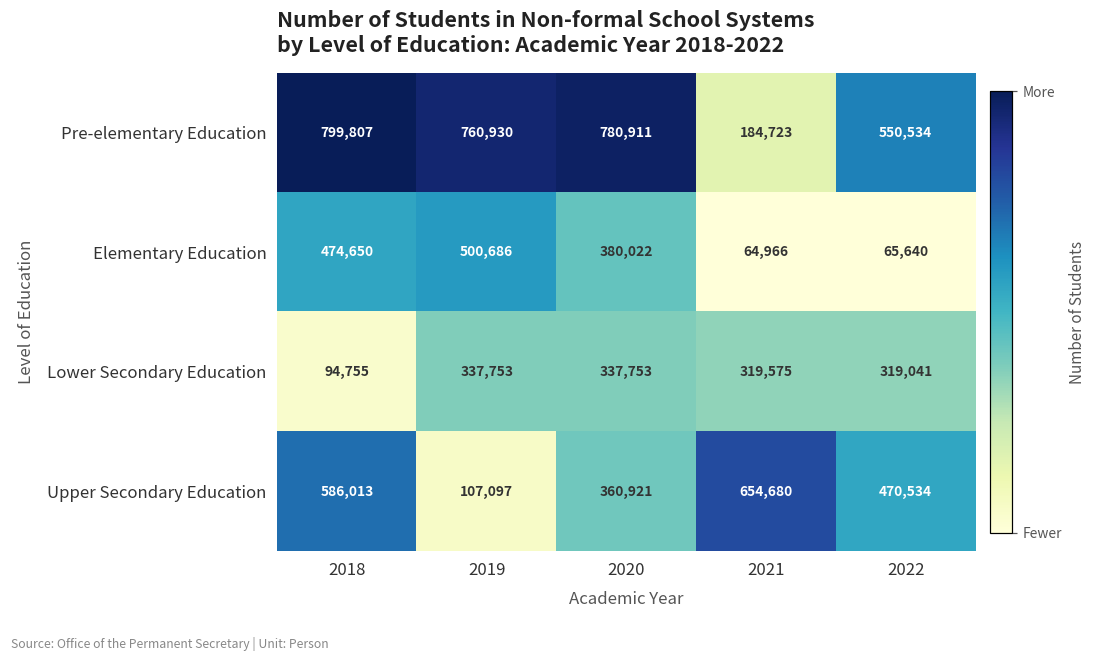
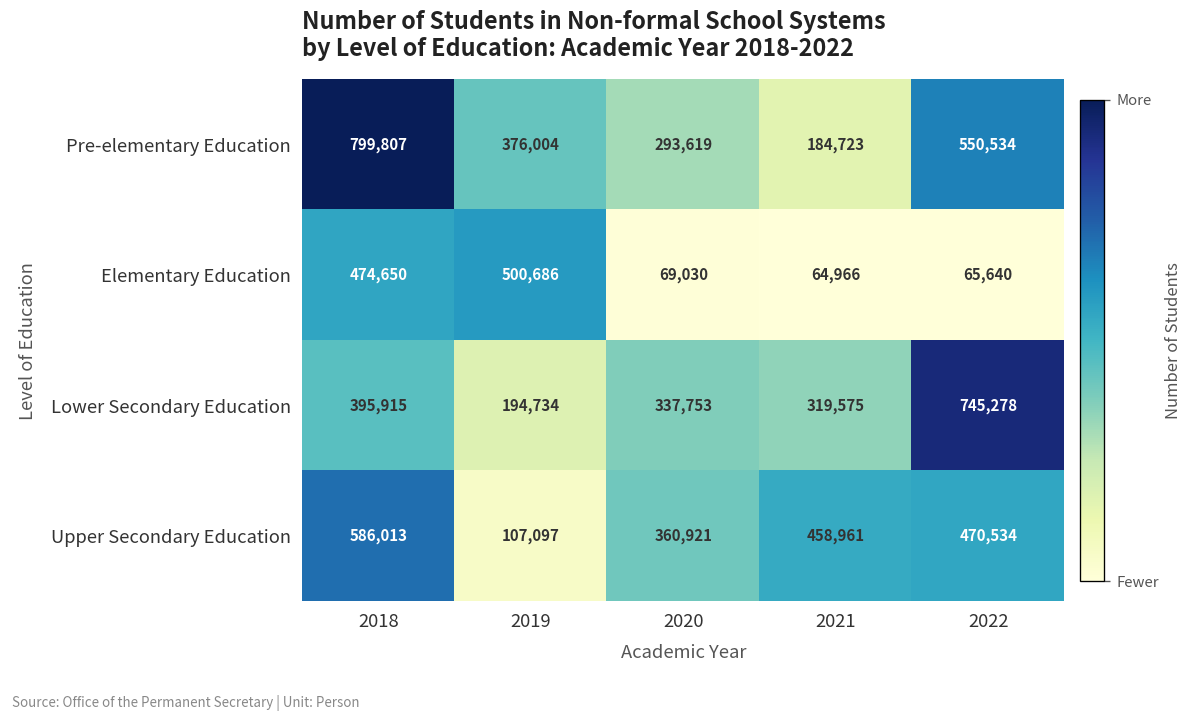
  {
    "Pre-elementary Education": {
      "2018": "799,807",
-     "2019": "760,930",
-     "2020": "780,911",
+     "2019": "376,004",
+     "2020": "293,619",
      "2021": "184,723",
      "2022": "550,534"
    },
    "Elementary Education": {
      "2018": "474,650",
      "2019": "500,686",
-     "2020": "380,022",
+     "2020": "69,030",
      "2021": "64,966",
      "2022": "65,640"
    },
    "Lower Secondary Education": {
-     "2018": "94,755",
-     "2019": "337,753",
+     "2018": "395,915",
+     "2019": "194,734",
      "2020": "337,753",
      "2021": "319,575",
-     "2022": "319,041"
+     "2022": "745,278"
    },
    "Upper Secondary Education": {
      "2018": "586,013",
      "2019": "107,097",
      "2020": "360,921",
-     "2021": "654,680",
+     "2021": "458,961",
      "2022": "470,534"
    }
  }
